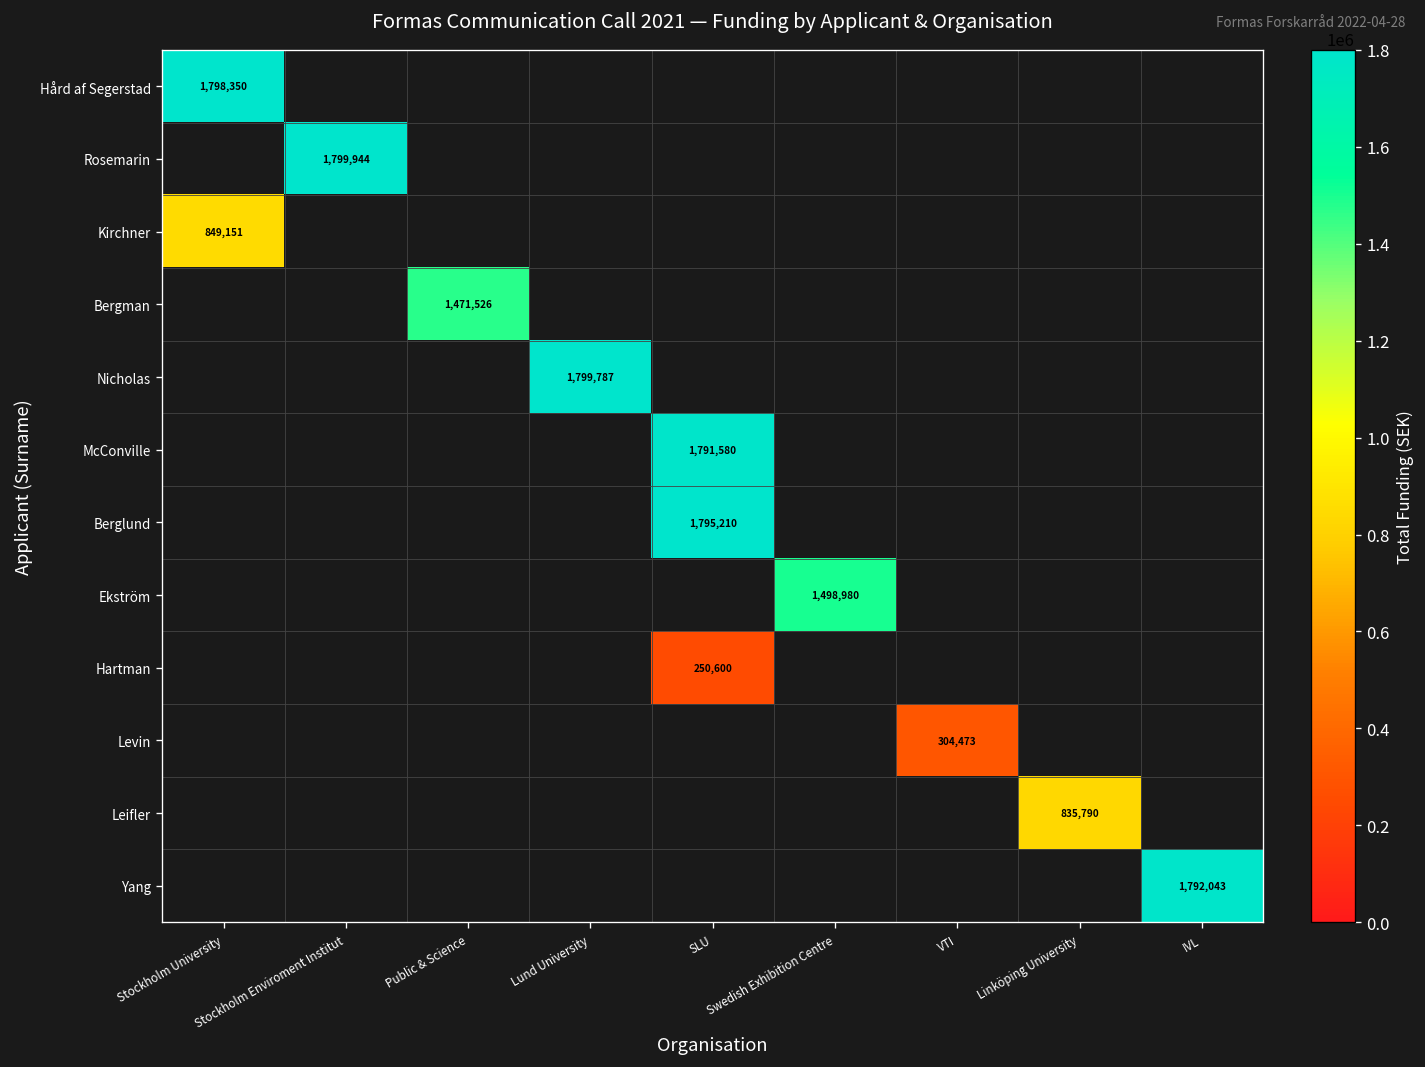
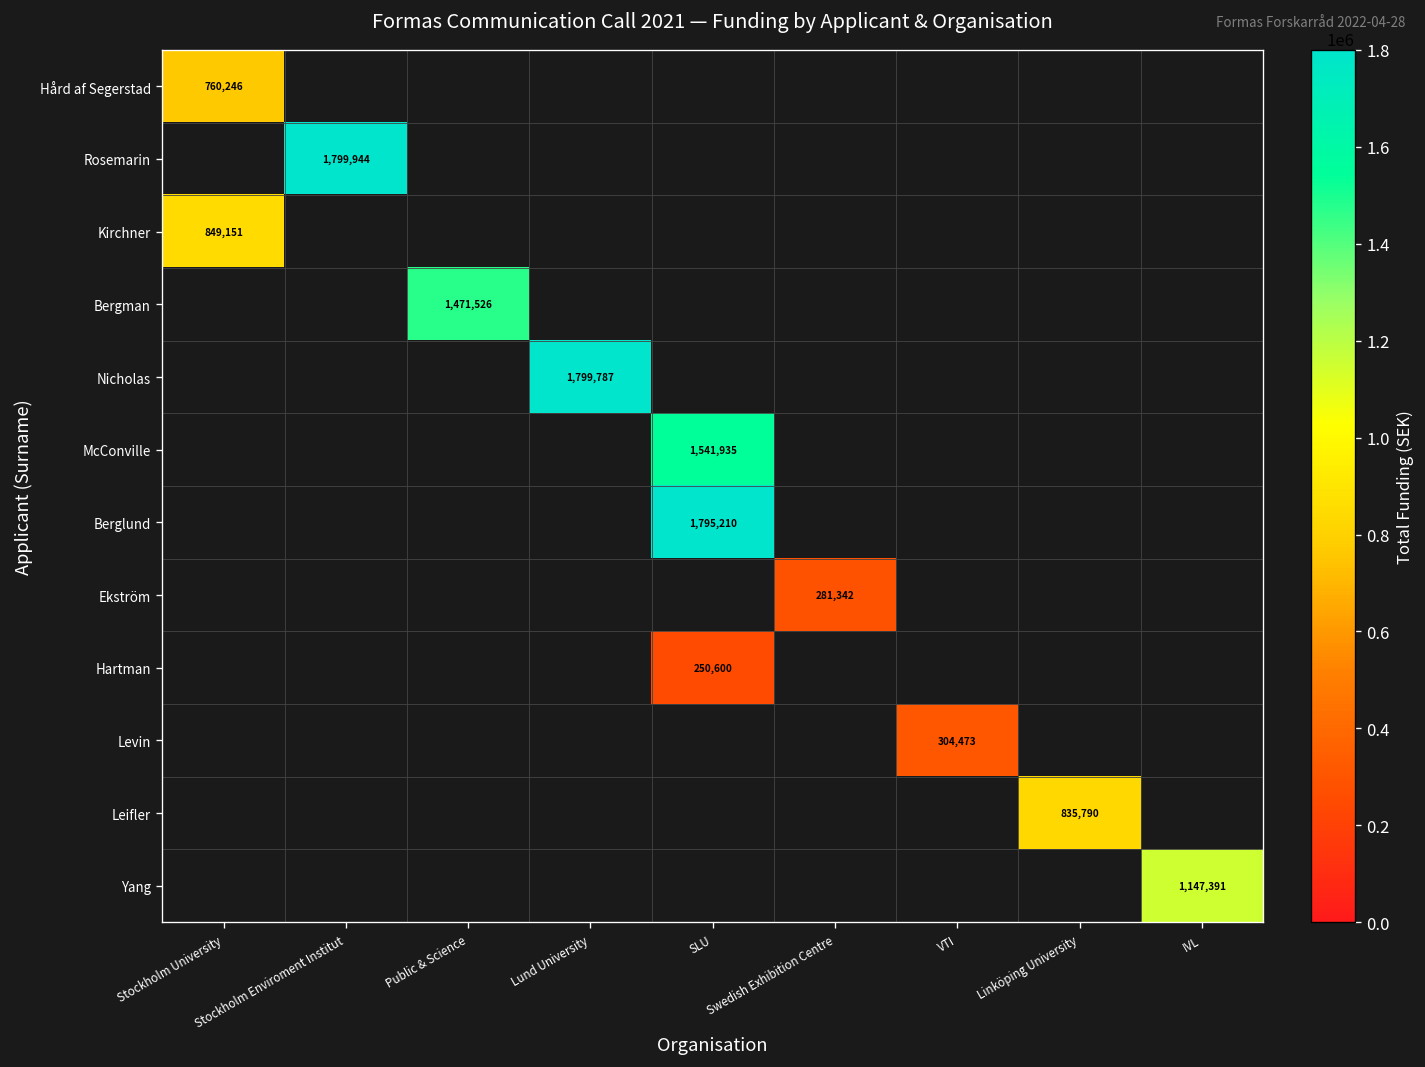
  {
    "Hård af Segerstad": {
-     "Stockholm University": "1,798,350"
+     "Stockholm University": "760,246"
    },
    "Rosemarin": {
      "Stockholm Enviroment Institut": "1,799,944"
    },
    "Kirchner": {
      "Stockholm University": "849,151"
    },
    "Bergman": {
      "Public & Science": "1,471,526"
    },
    "Nicholas": {
      "Lund University": "1,799,787"
    },
    "McConville": {
-     "SLU": "1,791,580"
+     "SLU": "1,541,935"
    },
    "Berglund": {
      "SLU": "1,795,210"
    },
    "Ekström": {
-     "Swedish Exhibition Centre": "1,498,980"
+     "Swedish Exhibition Centre": "281,342"
    },
    "Hartman": {
      "SLU": "250,600"
    },
    "Levin": {
      "VTI": "304,473"
    },
    "Leifler": {
      "Linköping University": "835,790"
    },
    "Yang": {
-     "IVL": "1,792,043"
+     "IVL": "1,147,391"
    }
  }
